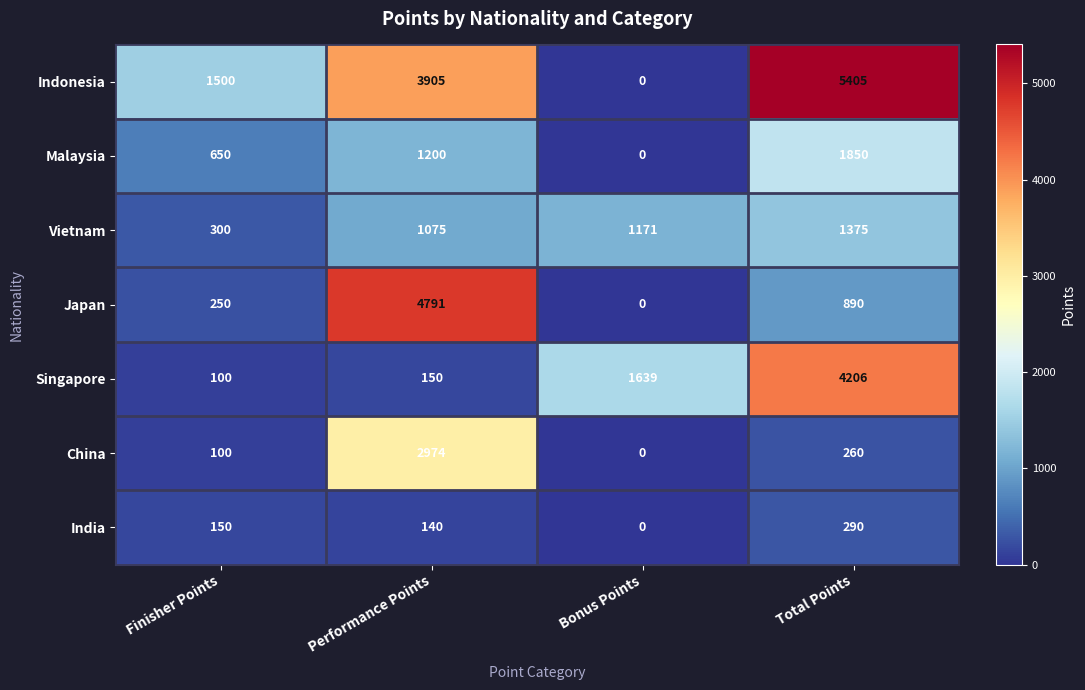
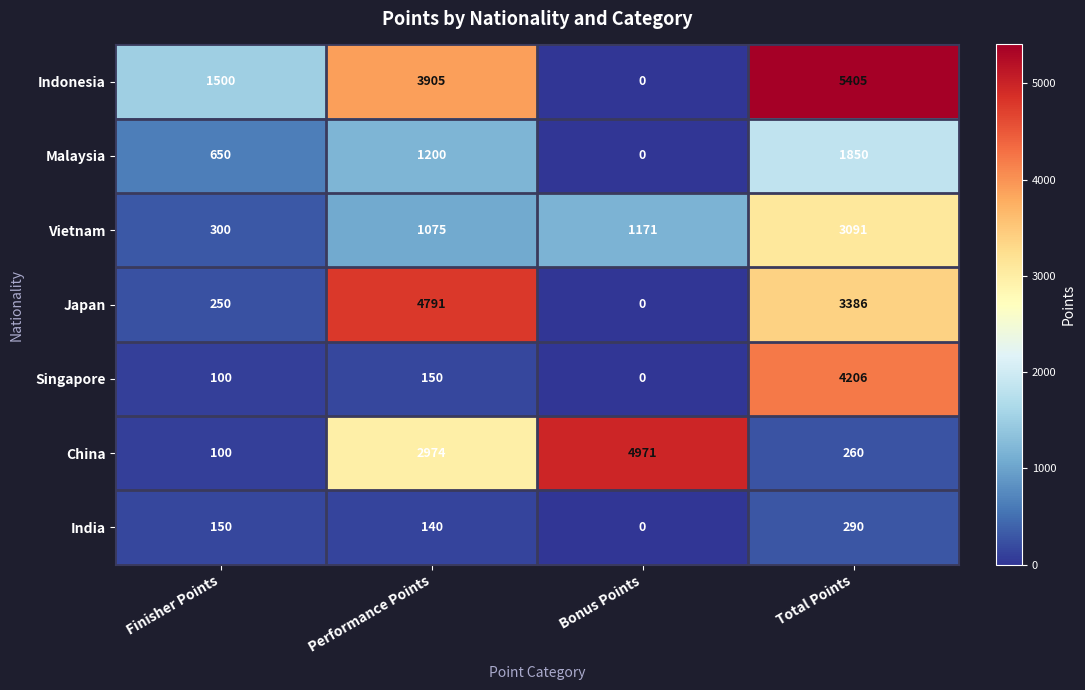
  {
    "Indonesia": {
      "Finisher Points": 1500,
      "Performance Points": 3905,
      "Bonus Points": 0,
      "Total Points": 5405
    },
    "Malaysia": {
      "Finisher Points": 650,
      "Performance Points": 1200,
      "Bonus Points": 0,
      "Total Points": 1850
    },
    "Vietnam": {
      "Finisher Points": 300,
      "Performance Points": 1075,
      "Bonus Points": 1171,
-     "Total Points": 1375
+     "Total Points": 3091
    },
    "Japan": {
      "Finisher Points": 250,
      "Performance Points": 4791,
      "Bonus Points": 0,
-     "Total Points": 890
+     "Total Points": 3386
    },
    "Singapore": {
      "Finisher Points": 100,
      "Performance Points": 150,
-     "Bonus Points": 1639,
+     "Bonus Points": 0,
      "Total Points": 4206
    },
    "China": {
      "Finisher Points": 100,
      "Performance Points": 2974,
-     "Bonus Points": 0,
+     "Bonus Points": 4971,
      "Total Points": 260
    },
    "India": {
      "Finisher Points": 150,
      "Performance Points": 140,
      "Bonus Points": 0,
      "Total Points": 290
    }
  }
